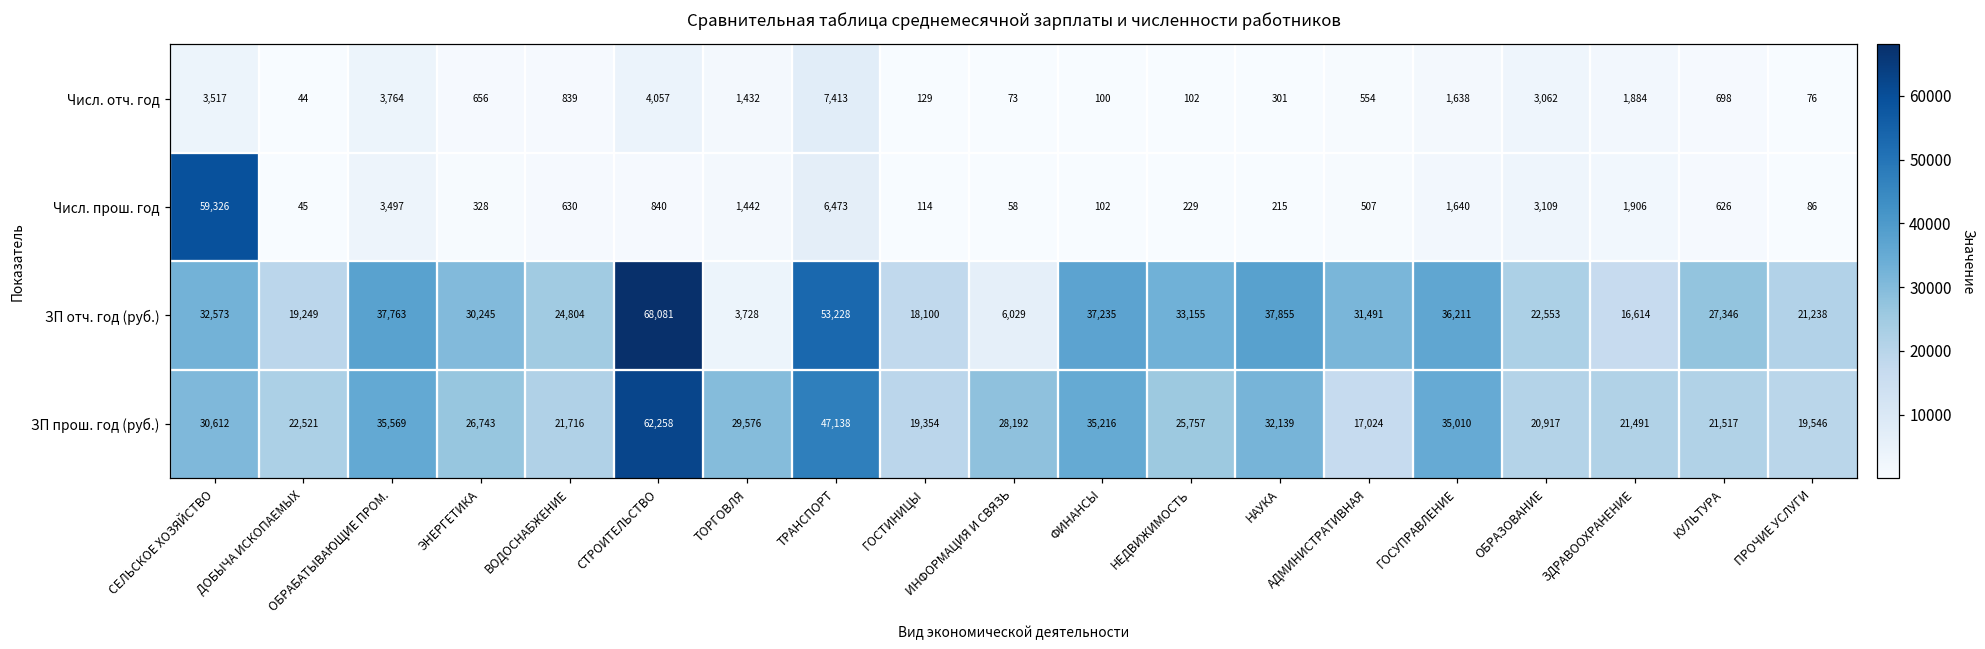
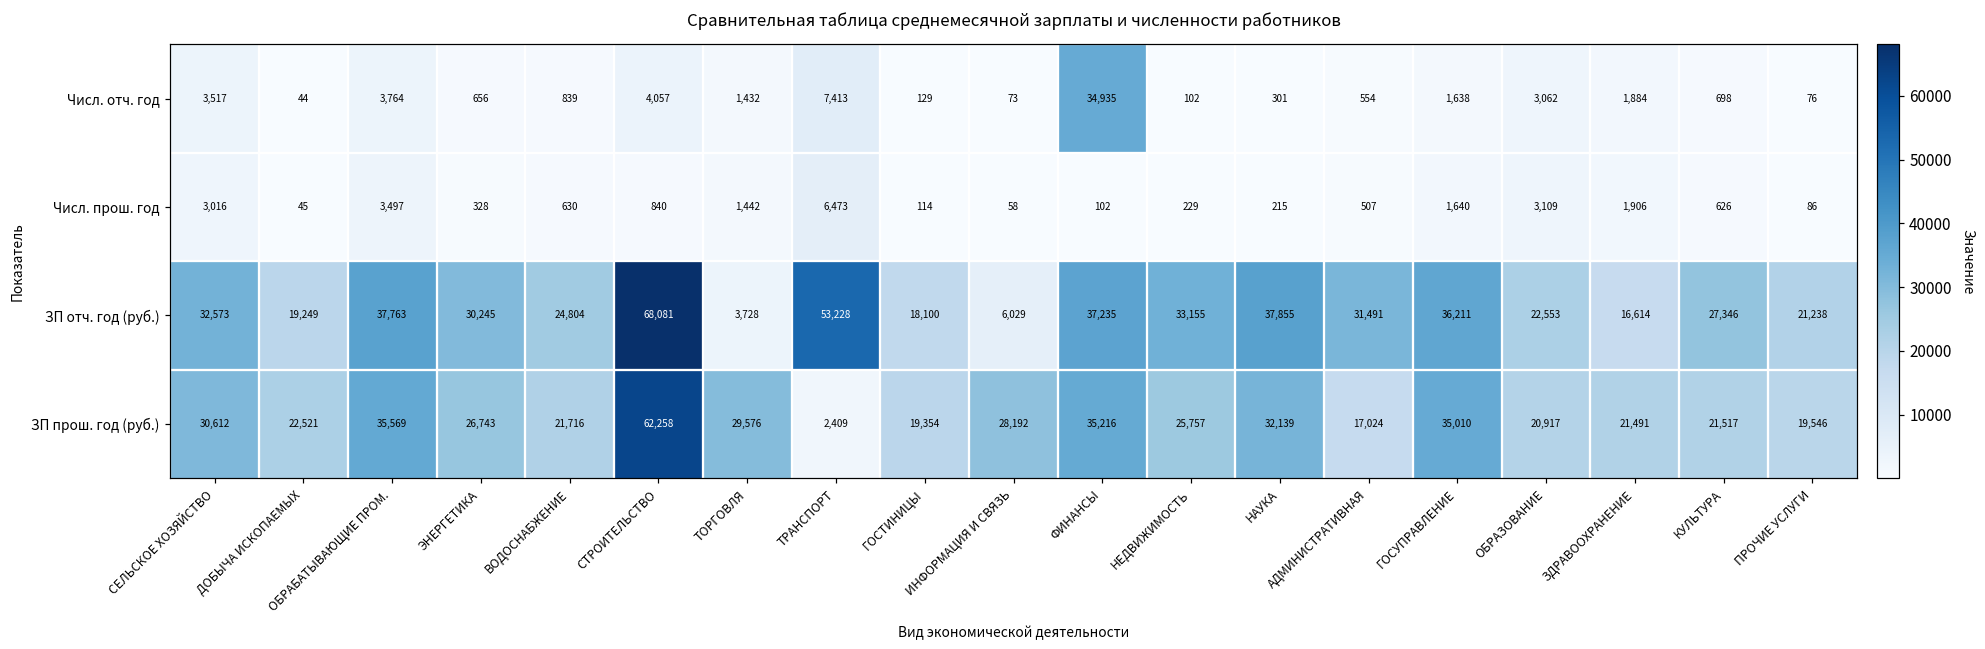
  {
    "Числ. отч. год": {
      "СЕЛЬСКОЕ ХОЗЯЙСТВО": "3,517",
      "ДОБЫЧА ИСКОПАЕМЫХ": "44",
      "ОБРАБАТЫВАЮЩИЕ ПРОМ.": "3,764",
      "ЭНЕРГЕТИКА": "656",
      "ВОДОСНАБЖЕНИЕ": "839",
      "СТРОИТЕЛЬСТВО": "4,057",
      "ТОРГОВЛЯ": "1,432",
      "ТРАНСПОРТ": "7,413",
      "ГОСТИНИЦЫ": "129",
      "ИНФОРМАЦИЯ И СВЯЗЬ": "73",
-     "ФИНАНСЫ": "100",
+     "ФИНАНСЫ": "34,935",
      "НЕДВИЖИМОСТЬ": "102",
      "НАУКА": "301",
      "АДМИНИСТРАТИВНАЯ": "554",
      "ГОСУПРАВЛЕНИЕ": "1,638",
      "ОБРАЗОВАНИЕ": "3,062",
      "ЗДРАВООХРАНЕНИЕ": "1,884",
      "КУЛЬТУРА": "698",
      "ПРОЧИЕ УСЛУГИ": "76"
    },
    "Числ. прош. год": {
-     "СЕЛЬСКОЕ ХОЗЯЙСТВО": "59,326",
+     "СЕЛЬСКОЕ ХОЗЯЙСТВО": "3,016",
      "ДОБЫЧА ИСКОПАЕМЫХ": "45",
      "ОБРАБАТЫВАЮЩИЕ ПРОМ.": "3,497",
      "ЭНЕРГЕТИКА": "328",
      "ВОДОСНАБЖЕНИЕ": "630",
      "СТРОИТЕЛЬСТВО": "840",
      "ТОРГОВЛЯ": "1,442",
      "ТРАНСПОРТ": "6,473",
      "ГОСТИНИЦЫ": "114",
      "ИНФОРМАЦИЯ И СВЯЗЬ": "58",
      "ФИНАНСЫ": "102",
      "НЕДВИЖИМОСТЬ": "229",
      "НАУКА": "215",
      "АДМИНИСТРАТИВНАЯ": "507",
      "ГОСУПРАВЛЕНИЕ": "1,640",
      "ОБРАЗОВАНИЕ": "3,109",
      "ЗДРАВООХРАНЕНИЕ": "1,906",
      "КУЛЬТУРА": "626",
      "ПРОЧИЕ УСЛУГИ": "86"
    },
    "ЗП отч. год (руб.)": {
      "СЕЛЬСКОЕ ХОЗЯЙСТВО": "32,573",
      "ДОБЫЧА ИСКОПАЕМЫХ": "19,249",
      "ОБРАБАТЫВАЮЩИЕ ПРОМ.": "37,763",
      "ЭНЕРГЕТИКА": "30,245",
      "ВОДОСНАБЖЕНИЕ": "24,804",
      "СТРОИТЕЛЬСТВО": "68,081",
      "ТОРГОВЛЯ": "3,728",
      "ТРАНСПОРТ": "53,228",
      "ГОСТИНИЦЫ": "18,100",
      "ИНФОРМАЦИЯ И СВЯЗЬ": "6,029",
      "ФИНАНСЫ": "37,235",
      "НЕДВИЖИМОСТЬ": "33,155",
      "НАУКА": "37,855",
      "АДМИНИСТРАТИВНАЯ": "31,491",
      "ГОСУПРАВЛЕНИЕ": "36,211",
      "ОБРАЗОВАНИЕ": "22,553",
      "ЗДРАВООХРАНЕНИЕ": "16,614",
      "КУЛЬТУРА": "27,346",
      "ПРОЧИЕ УСЛУГИ": "21,238"
    },
    "ЗП прош. год (руб.)": {
      "СЕЛЬСКОЕ ХОЗЯЙСТВО": "30,612",
      "ДОБЫЧА ИСКОПАЕМЫХ": "22,521",
      "ОБРАБАТЫВАЮЩИЕ ПРОМ.": "35,569",
      "ЭНЕРГЕТИКА": "26,743",
      "ВОДОСНАБЖЕНИЕ": "21,716",
      "СТРОИТЕЛЬСТВО": "62,258",
      "ТОРГОВЛЯ": "29,576",
-     "ТРАНСПОРТ": "47,138",
+     "ТРАНСПОРТ": "2,409",
      "ГОСТИНИЦЫ": "19,354",
      "ИНФОРМАЦИЯ И СВЯЗЬ": "28,192",
      "ФИНАНСЫ": "35,216",
      "НЕДВИЖИМОСТЬ": "25,757",
      "НАУКА": "32,139",
      "АДМИНИСТРАТИВНАЯ": "17,024",
      "ГОСУПРАВЛЕНИЕ": "35,010",
      "ОБРАЗОВАНИЕ": "20,917",
      "ЗДРАВООХРАНЕНИЕ": "21,491",
      "КУЛЬТУРА": "21,517",
      "ПРОЧИЕ УСЛУГИ": "19,546"
    }
  }
